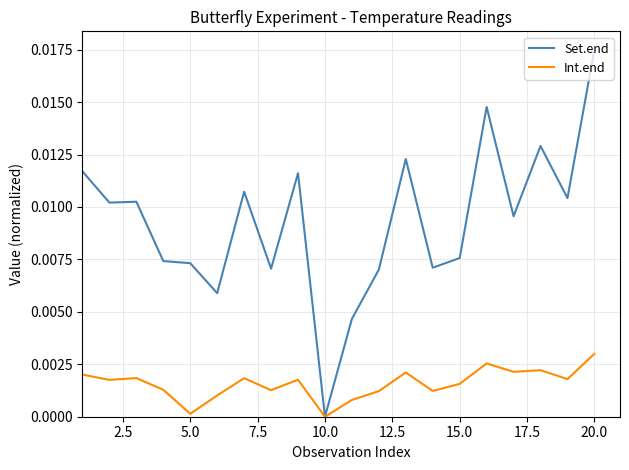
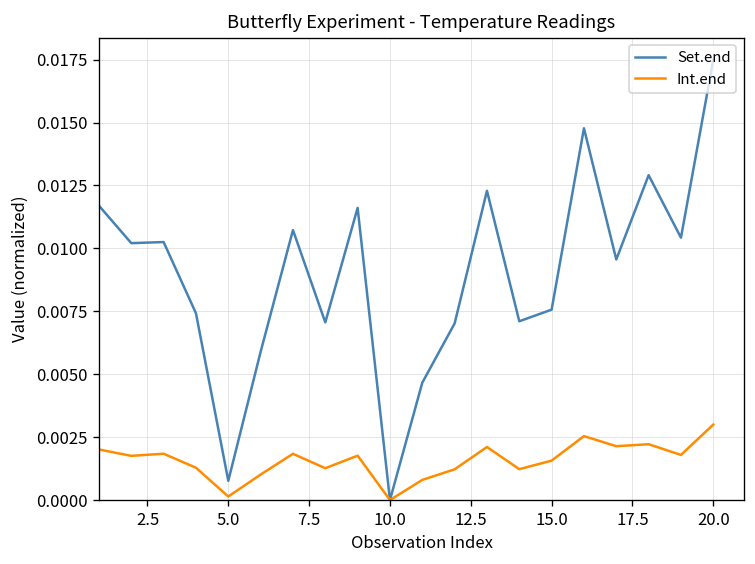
  {
    "Set.end": {
-     "5.0": 0.0073,
+     "5.0": 0.0008,
      "15.0": 0.0076
    },
    "Int.end": {
      "5.0": 0.0001,
      "15.0": 0.0016,
      "20.0": 0.0030
    }
  }
